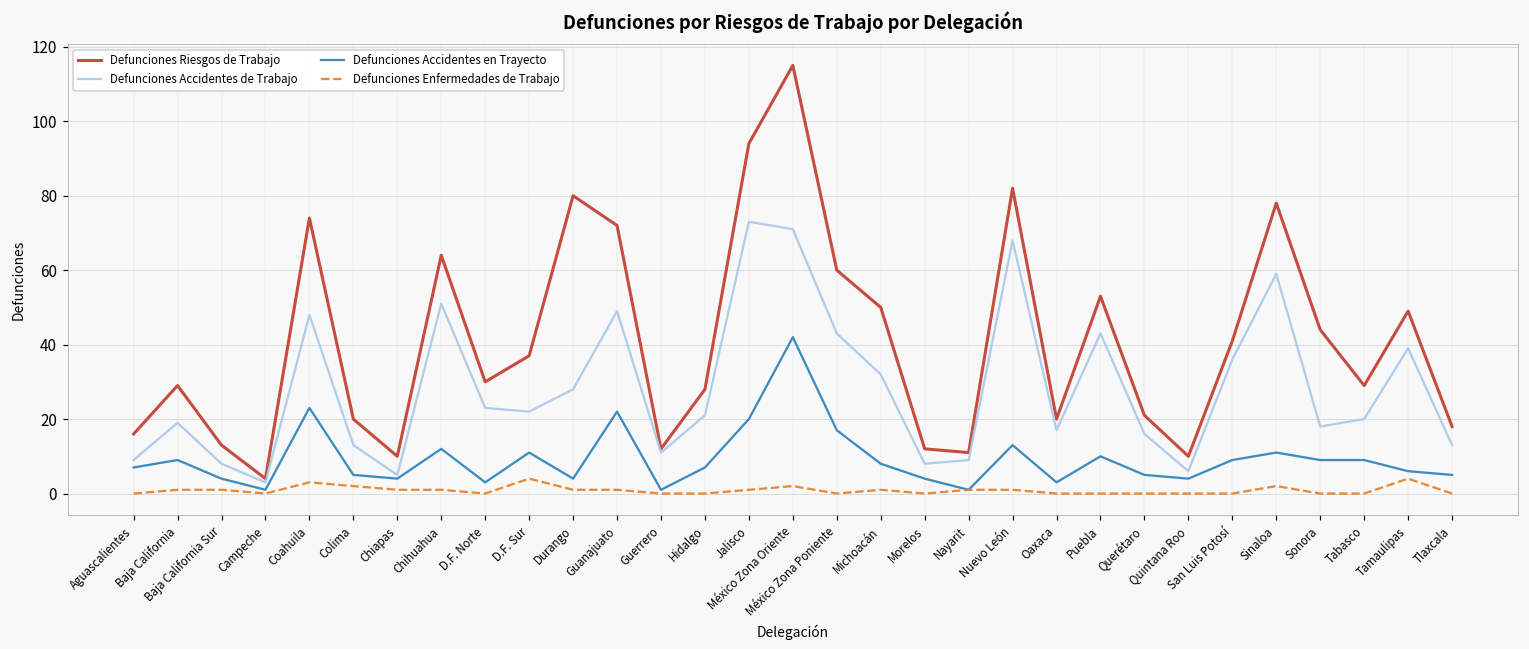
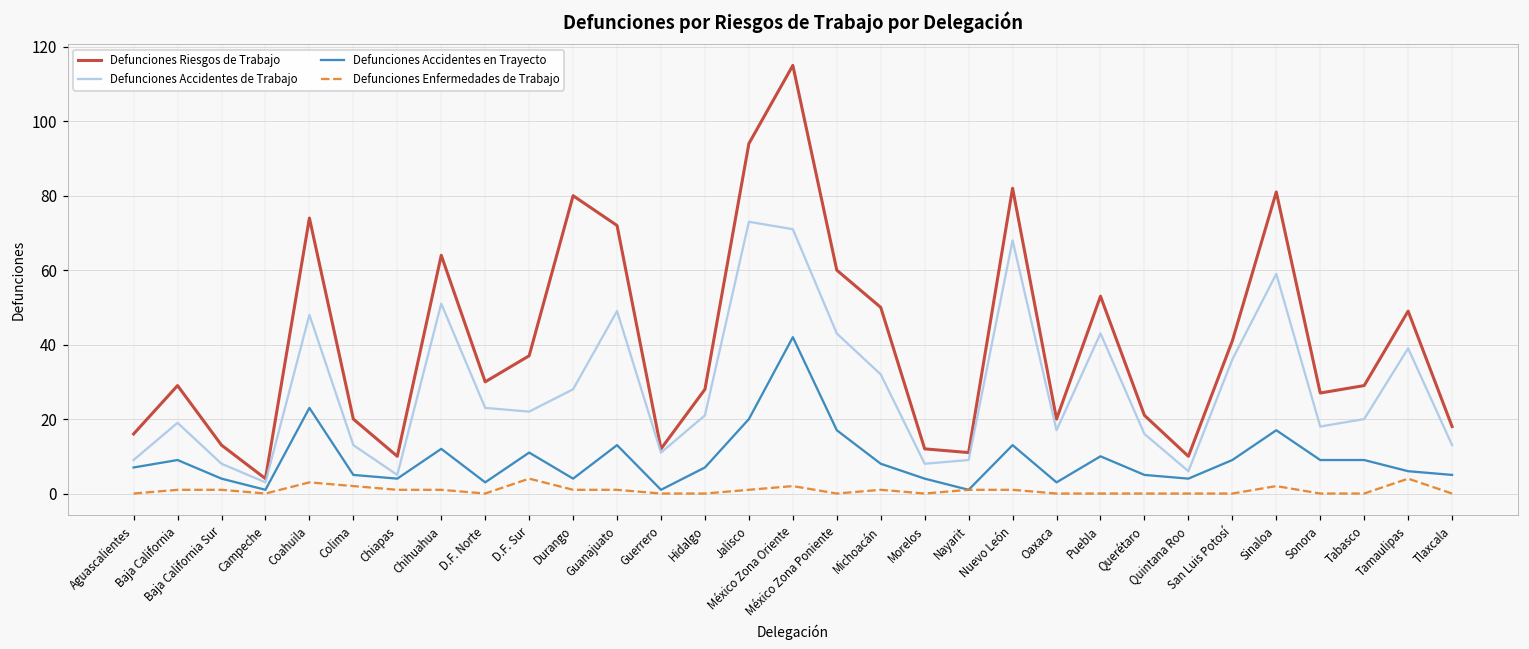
  {
    "Defunciones Riesgos de Trabajo": {
      "Aguascalientes": 16,
      "Baja California": 29,
      "Baja California Sur": 13,
      "Campeche": 4,
      "Coahuila": 74,
      "Colima": 20,
      "Chiapas": 10,
      "Chihuahua": 64,
      "D.F. Norte": 30,
      "D.F. Sur": 37,
      "Durango": 80,
      "Guanajuato": 72,
      "Guerrero": 12,
      "Hidalgo": 28,
      "Jalisco": 94,
      "México Zona Oriente": 115,
      "México Zona Poniente": 60,
      "Michoacán": 50,
      "Morelos": 12,
      "Nayarit": 11,
      "Nuevo León": 82,
      "Oaxaca": 20,
      "Puebla": 53,
      "Querétaro": 21,
      "Quintana Roo": 10,
      "San Luis Potosí": 41,
-     "Sinaloa": 78,
-     "Sonora": 44,
+     "Sinaloa": 81,
+     "Sonora": 27,
      "Tabasco": 29,
      "Tamaulipas": 49,
      "Tlaxcala": 18
    },
    "Defunciones Accidentes de Trabajo": {
      "Aguascalientes": 9,
      "Baja California": 19,
      "Baja California Sur": 8,
      "Campeche": 3,
      "Coahuila": 48,
      "Colima": 13,
      "Chiapas": 5,
      "Chihuahua": 51,
      "D.F. Norte": 23,
      "D.F. Sur": 22,
      "Durango": 28,
      "Guanajuato": 49,
      "Guerrero": 11,
      "Hidalgo": 21,
      "Jalisco": 73,
      "México Zona Oriente": 71,
      "México Zona Poniente": 43,
      "Michoacán": 32,
      "Morelos": 8,
      "Nayarit": 9,
      "Nuevo León": 68,
      "Oaxaca": 17,
      "Puebla": 43,
      "Querétaro": 16,
      "Quintana Roo": 6,
      "San Luis Potosí": 36,
      "Sinaloa": 59,
      "Sonora": 18,
      "Tabasco": 20,
      "Tamaulipas": 39,
      "Tlaxcala": 13
    },
    "Defunciones Accidentes en Trayecto": {
      "Aguascalientes": 7,
      "Baja California": 9,
      "Baja California Sur": 4,
      "Campeche": 1,
      "Coahuila": 23,
      "Colima": 5,
      "Chiapas": 4,
      "Chihuahua": 12,
      "D.F. Norte": 3,
      "D.F. Sur": 11,
      "Durango": 4,
-     "Guanajuato": 22,
+     "Guanajuato": 13,
      "Guerrero": 1,
      "Hidalgo": 7,
      "Jalisco": 20,
      "México Zona Oriente": 42,
      "México Zona Poniente": 17,
      "Michoacán": 8,
      "Morelos": 4,
      "Nuevo León": 13,
      "Oaxaca": 3,
      "Puebla": 10,
      "Querétaro": 5,
      "Quintana Roo": 4,
      "San Luis Potosí": 9,
-     "Sinaloa": 11,
+     "Sinaloa": 17,
      "Sonora": 9,
      "Tabasco": 9,
      "Tamaulipas": 6,
      "Tlaxcala": 5
    },
    "Defunciones Enfermedades de Trabajo": {
      "Aguascalientes": 0,
      "Baja California": 1,
      "Baja California Sur": 1,
      "Campeche": 0,
      "Coahuila": 3,
      "Colima": 2,
      "Chiapas": 1,
      "Chihuahua": 1,
      "D.F. Norte": 0,
      "D.F. Sur": 4,
      "Durango": 1,
      "Guanajuato": 1,
      "Guerrero": 0,
      "Hidalgo": 0,
      "Jalisco": 1,
      "México Zona Oriente": 2,
      "México Zona Poniente": 0,
      "Michoacán": 1,
      "Morelos": 0,
      "Nuevo León": 1,
      "Oaxaca": 0,
      "Puebla": 0,
      "Querétaro": 0,
      "Quintana Roo": 0,
      "San Luis Potosí": 0,
      "Sinaloa": 2,
      "Sonora": 0,
      "Tabasco": 0,
      "Tamaulipas": 4,
      "Tlaxcala": 0
    }
  }
